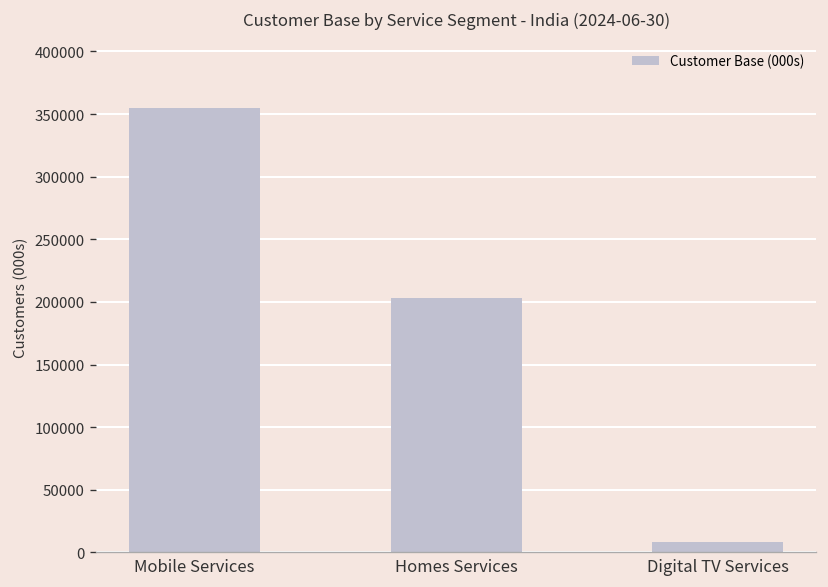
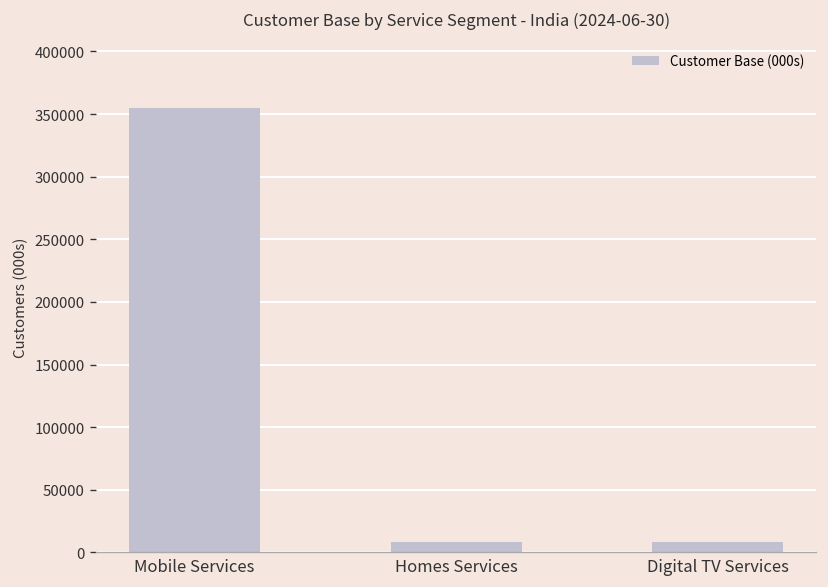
  {
    "Mobile Services": 355000,
-   "Homes Services": 203000,
+   "Homes Services": 8000,
    "Digital TV Services": 8000
  }
